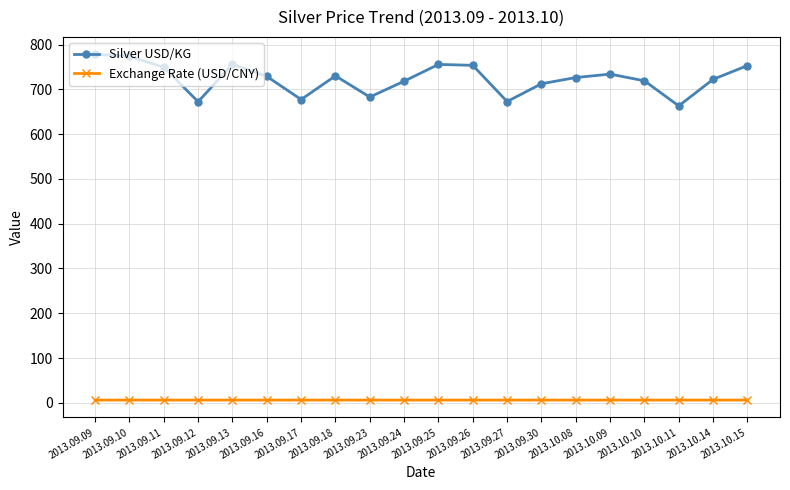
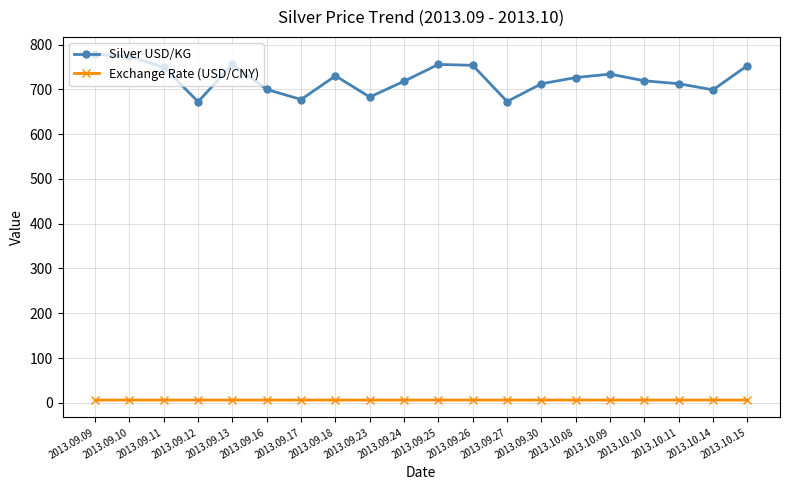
  {
    "Silver USD/KG": {
      "2013.09.12": 670,
-     "2013.09.16": 730,
+     "2013.09.16": 700,
      "2013.09.17": 680,
      "2013.09.18": 730,
      "2013.09.23": 680,
      "2013.09.24": 720,
      "2013.09.25": 760,
      "2013.09.26": 750,
      "2013.09.27": 670,
      "2013.09.30": 710,
      "2013.10.08": 730,
      "2013.10.09": 730,
      "2013.10.10": 720,
-     "2013.10.11": 660,
-     "2013.10.14": 720,
+     "2013.10.11": 710,
+     "2013.10.14": 700,
      "2013.10.15": 750
    },
    "Exchange Rate (USD/CNY)": {
      "2013.09.09": 10,
      "2013.09.10": 10,
      "2013.09.11": 10,
      "2013.09.12": 10,
      "2013.09.13": 10,
      "2013.09.16": 10,
      "2013.09.17": 10,
      "2013.09.18": 10,
      "2013.09.23": 10,
      "2013.09.24": 10,
      "2013.09.25": 10,
      "2013.09.26": 10,
      "2013.09.27": 10,
      "2013.09.30": 10,
      "2013.10.08": 10,
      "2013.10.09": 10,
      "2013.10.10": 10,
      "2013.10.11": 10,
      "2013.10.14": 10,
      "2013.10.15": 10
    }
  }
